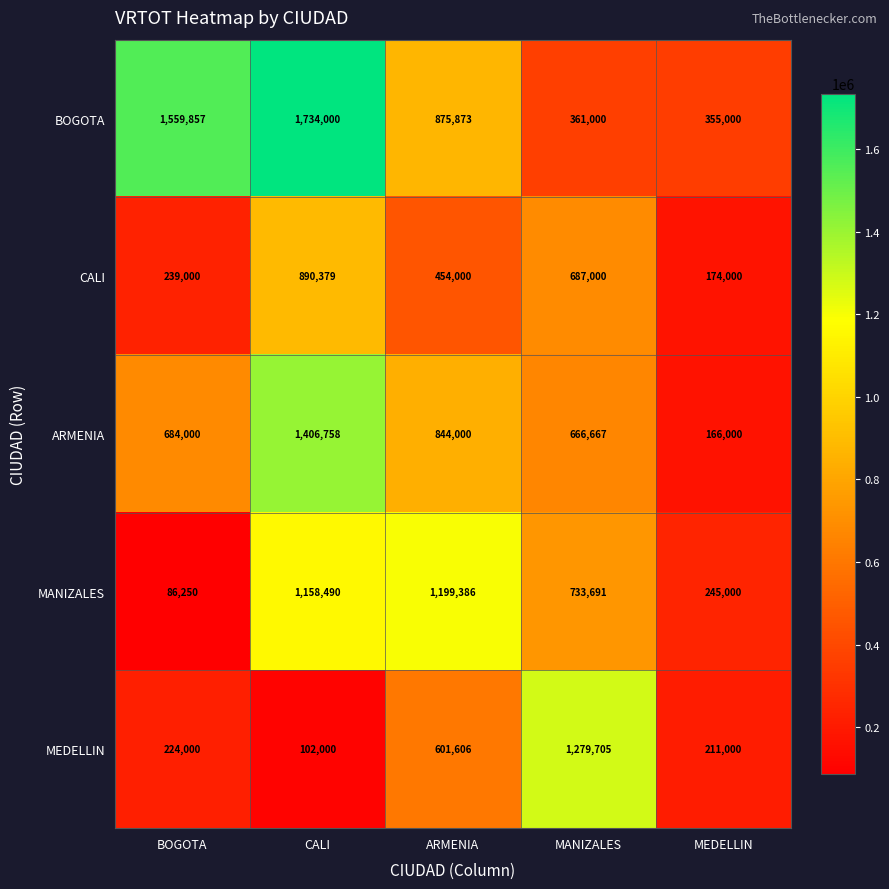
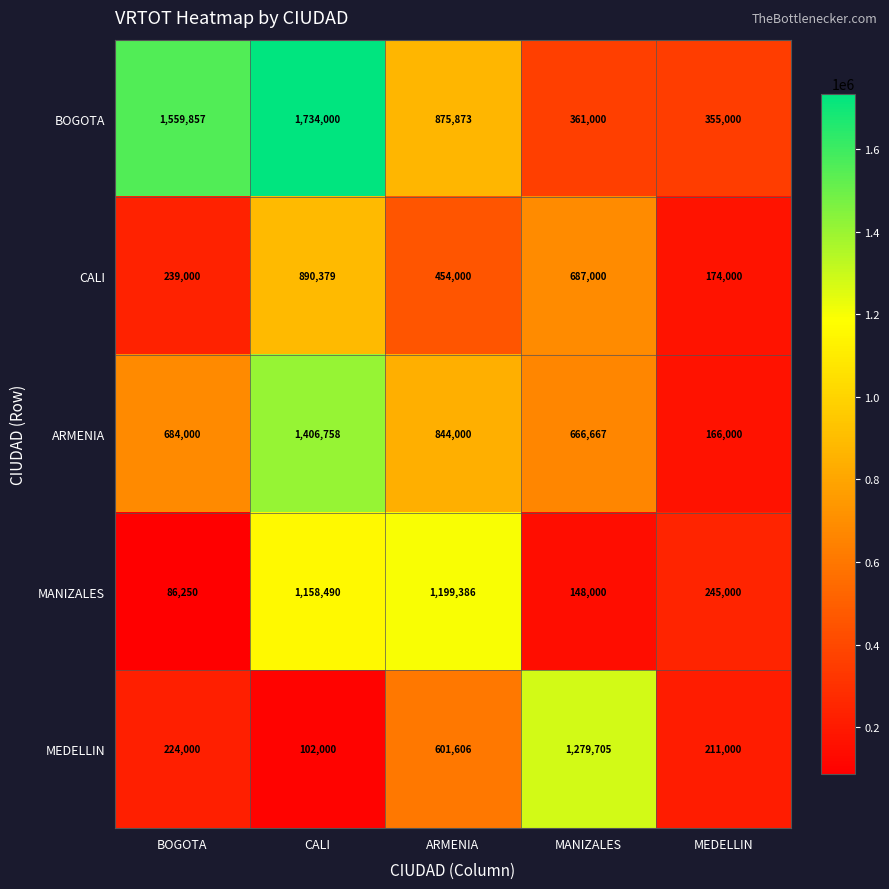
  {
    "BOGOTA": {
      "BOGOTA": "1,559,857",
      "CALI": "1,734,000",
      "ARMENIA": "875,873",
      "MANIZALES": "361,000",
      "MEDELLIN": "355,000"
    },
    "CALI": {
      "BOGOTA": "239,000",
      "CALI": "890,379",
      "ARMENIA": "454,000",
      "MANIZALES": "687,000",
      "MEDELLIN": "174,000"
    },
    "ARMENIA": {
      "BOGOTA": "684,000",
      "CALI": "1,406,758",
      "ARMENIA": "844,000",
      "MANIZALES": "666,667",
      "MEDELLIN": "166,000"
    },
    "MANIZALES": {
      "BOGOTA": "86,250",
      "CALI": "1,158,490",
      "ARMENIA": "1,199,386",
-     "MANIZALES": "733,691",
+     "MANIZALES": "148,000",
      "MEDELLIN": "245,000"
    },
    "MEDELLIN": {
      "BOGOTA": "224,000",
      "CALI": "102,000",
      "ARMENIA": "601,606",
      "MANIZALES": "1,279,705",
      "MEDELLIN": "211,000"
    }
  }
